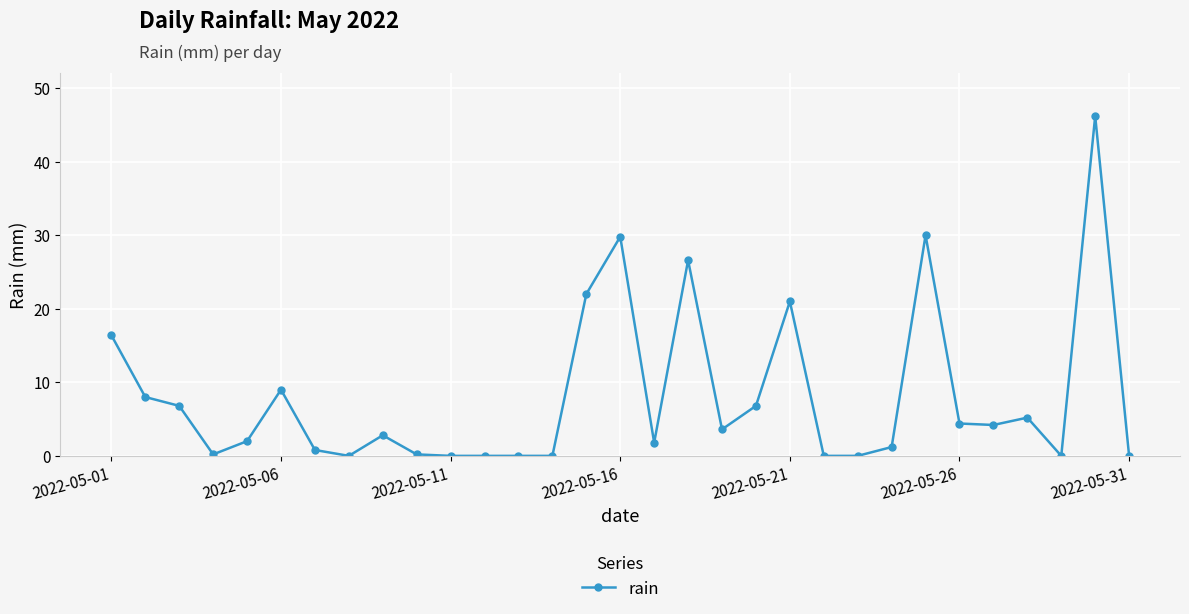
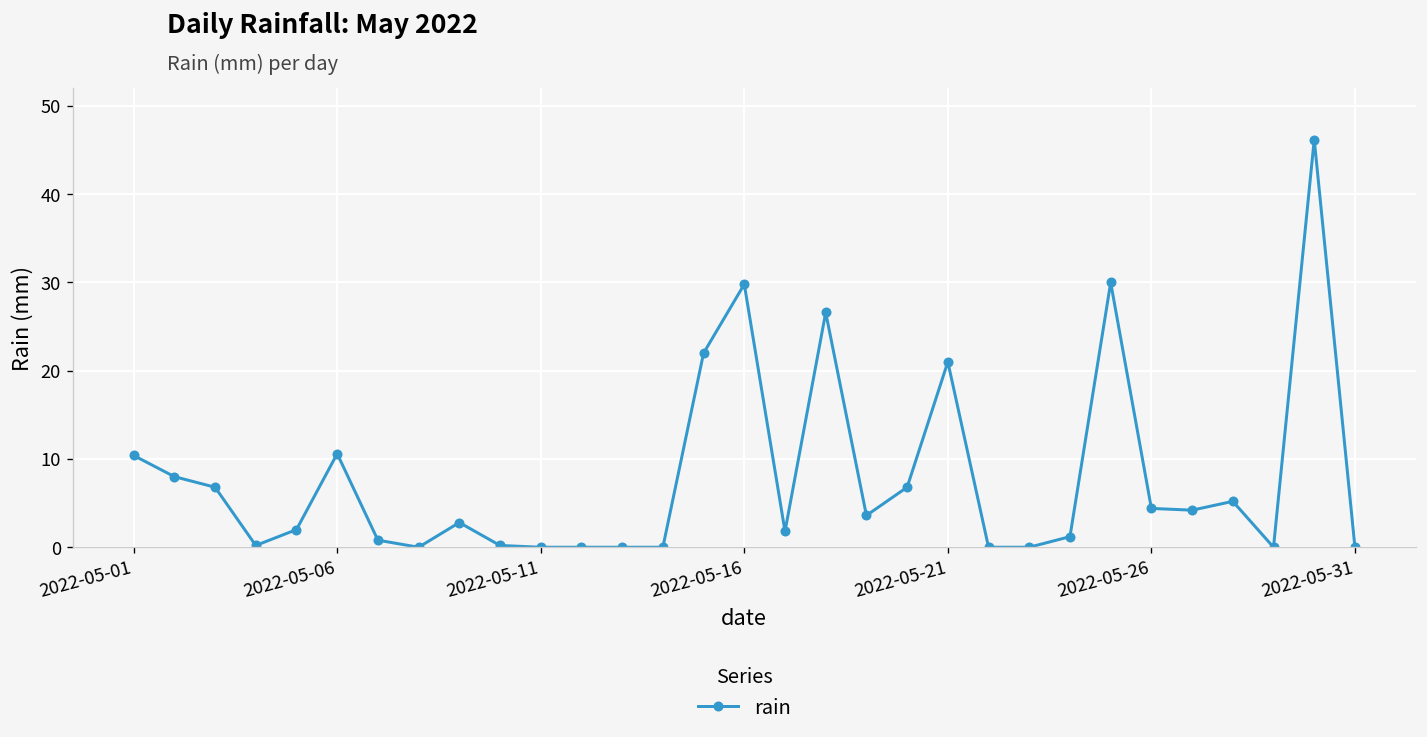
  {
-   "2022-05-01": 16,
-   "2022-05-06": 9,
+   "2022-05-01": 10,
+   "2022-05-06": 11,
    "2022-05-11": 0,
    "2022-05-16": 30,
    "2022-05-21": 21,
    "2022-05-26": 4,
    "2022-05-31": 0
  }
